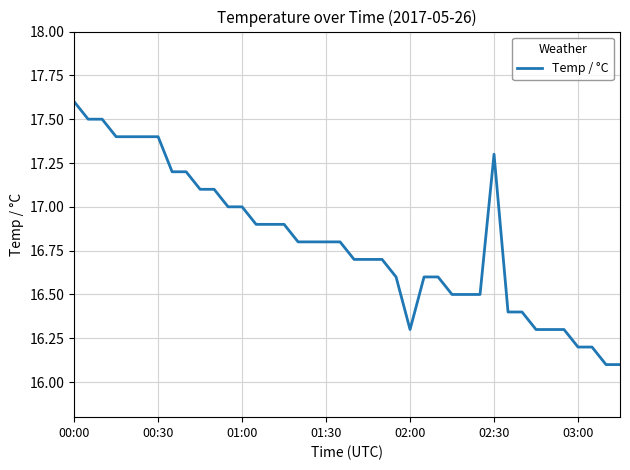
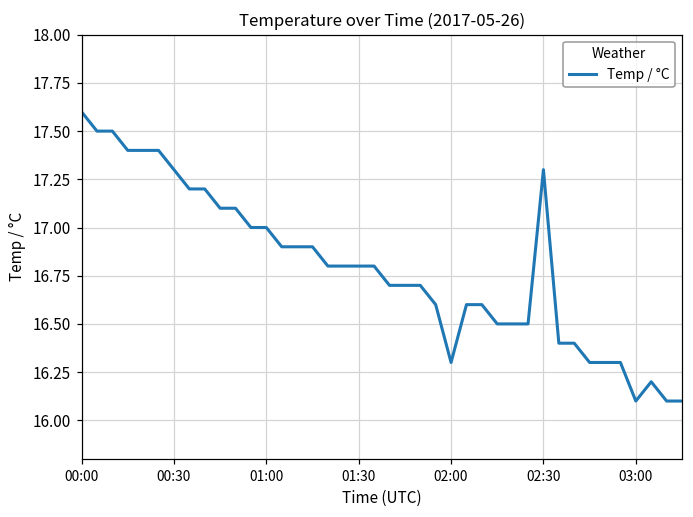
  {
    "00:00": 17.6,
-   "00:30": 17.4,
+   "00:30": 17.3,
    "01:00": 17.0,
    "01:30": 16.8,
    "02:00": 16.3,
    "02:30": 17.3,
-   "03:00": 16.2
+   "03:00": 16.1
  }
